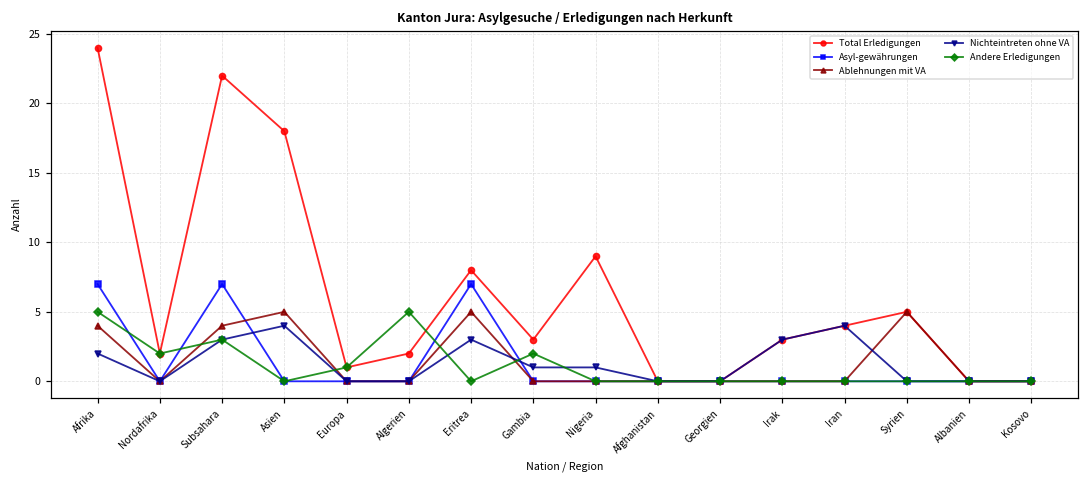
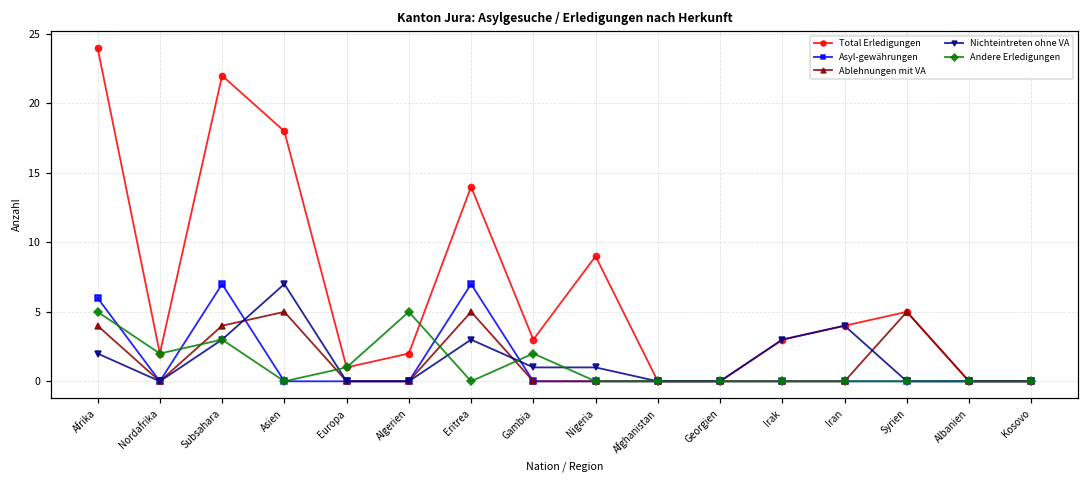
  {
    "Total Erledigungen": {
      "Afrika": 24,
      "Subsahara": 22,
      "Asien": 18,
      "Algerien": 2,
-     "Eritrea": 8,
+     "Eritrea": 14,
      "Gambia": 3,
      "Nigeria": 9
    },
    "Asyl-gewährungen": {
-     "Afrika": 7,
+     "Afrika": 6,
      "Subsahara": 7,
      "Eritrea": 7
    },
    "Ablehnungen mit VA": {
      "Afrika": 4,
      "Subsahara": 4,
      "Asien": 5,
      "Eritrea": 5
    },
    "Nichteintreten ohne VA": {
      "Afrika": 2,
-     "Asien": 4,
+     "Asien": 7,
      "Eritrea": 3,
      "Gambia": 1,
      "Nigeria": 1
    },
    "Andere Erledigungen": {
      "Afrika": 5,
      "Algerien": 5,
      "Eritrea": 0,
      "Gambia": 2
    }
  }
